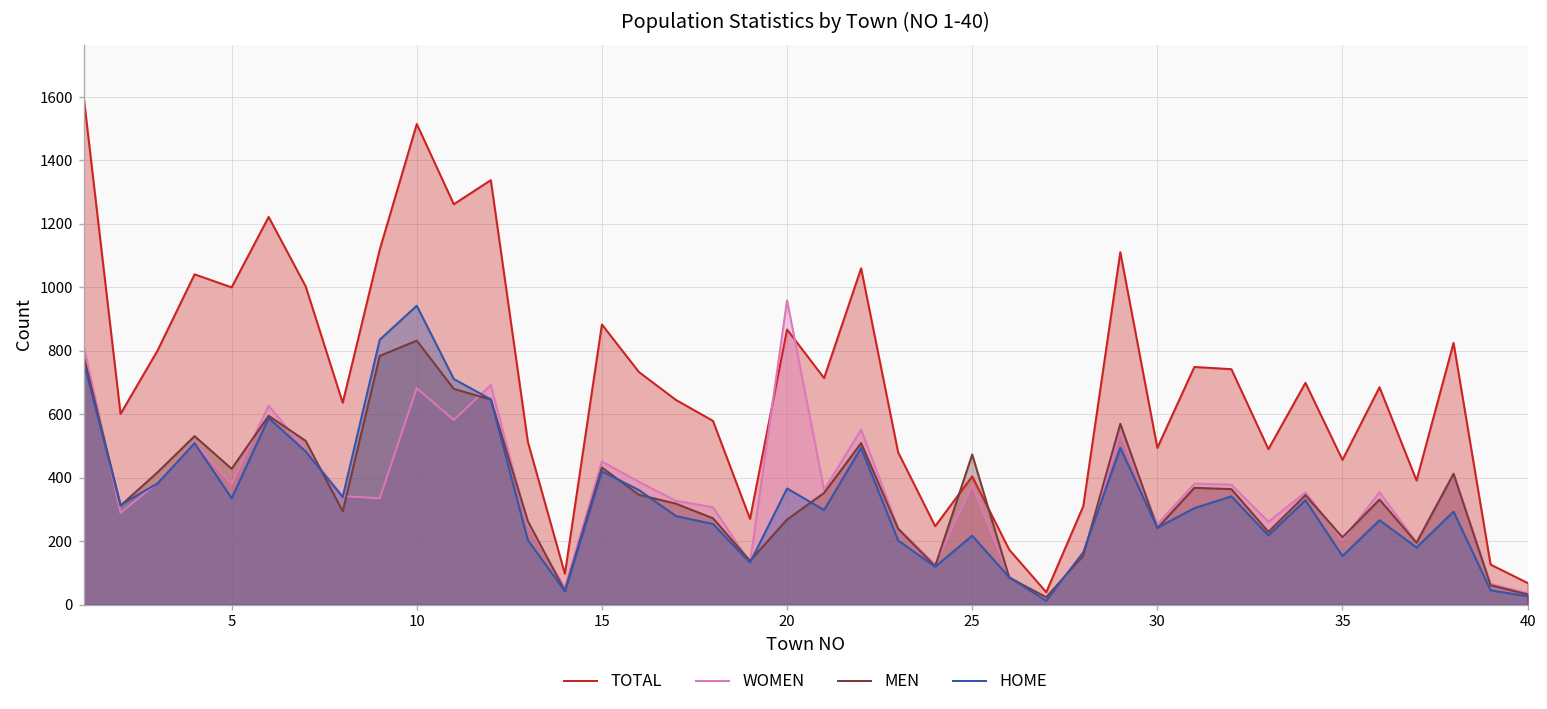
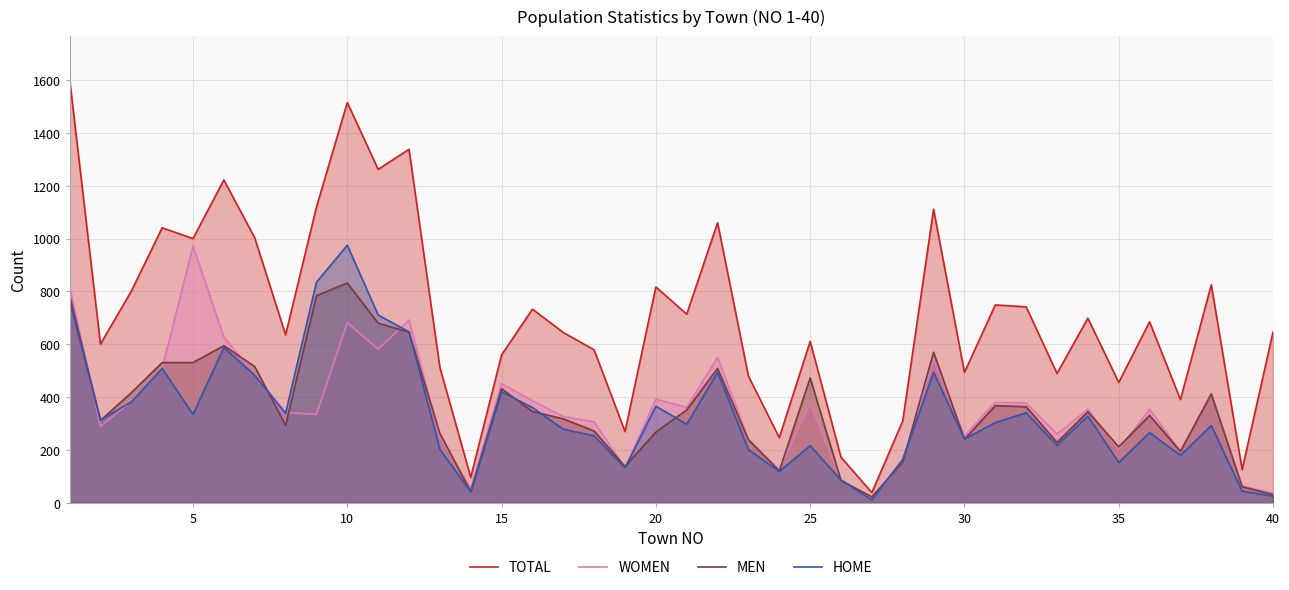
  {
    "TOTAL": {
      "5": 1000,
      "10": 1520,
-     "15": 880,
-     "20": 870,
-     "25": 400,
+     "15": 560,
+     "20": 820,
+     "25": 610,
      "30": 490,
      "35": 460,
-     "40": 70
+     "40": 650
    },
    "WOMEN": {
-     "5": 380,
+     "5": 970,
      "10": 680,
      "15": 450,
-     "20": 960,
+     "20": 390,
      "25": 380,
      "30": 250
    },
    "MEN": {
-     "5": 430,
+     "5": 530,
      "10": 830,
      "15": 430,
      "20": 270,
      "25": 470
    },
    "HOME": {
      "5": 340,
-     "10": 940,
+     "10": 980,
      "15": 420,
      "20": 370,
      "25": 220,
      "35": 150
    }
  }
